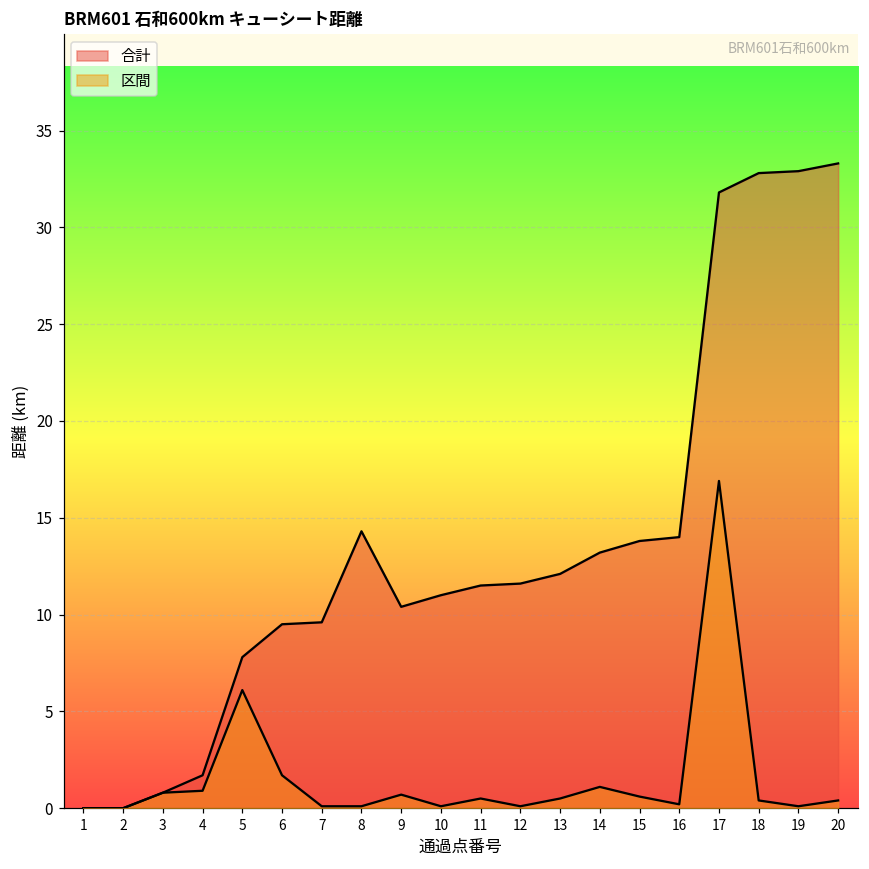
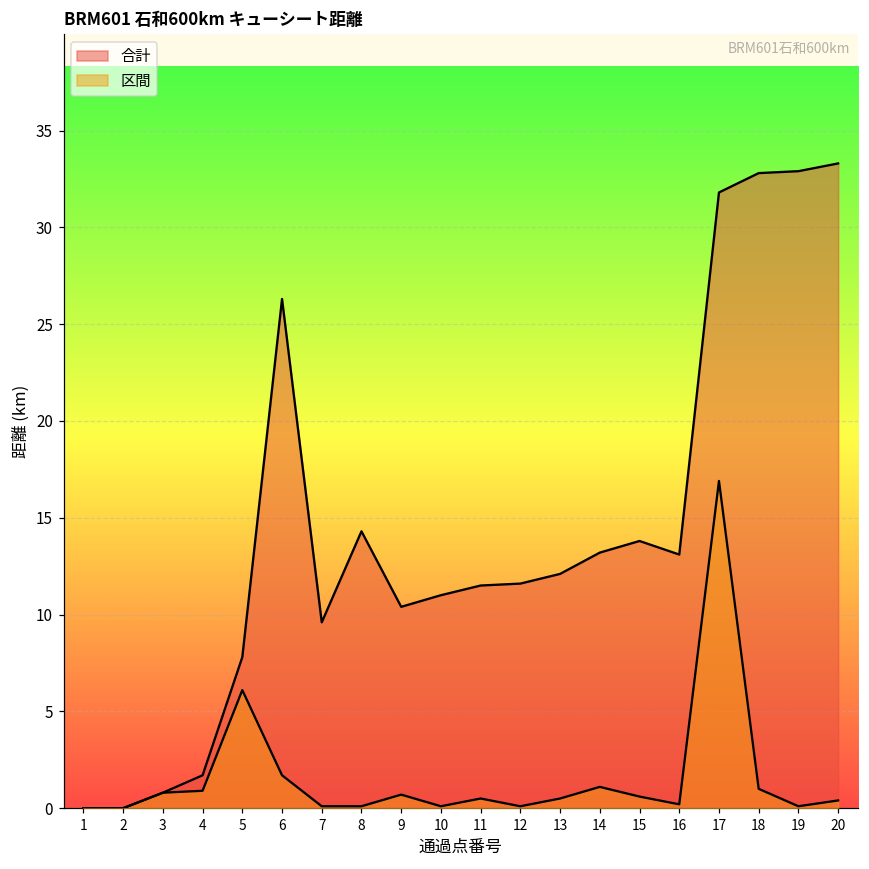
  {
    "合計": {
      "4": 1.7,
      "5": 7.8,
-     "6": 9.5,
+     "6": 26.3,
      "7": 9.6,
      "8": 14.3,
      "9": 10.4,
      "10": 11.0,
      "11": 11.5,
      "12": 11.6,
      "13": 12.1,
      "14": 13.2,
      "15": 13.8,
-     "16": 14.0,
+     "16": 13.1,
      "17": 31.8,
      "18": 32.8,
      "19": 32.9,
      "20": 33.3
    },
    "区間": {
      "4": 0.9,
      "5": 6.1,
      "6": 1.7,
      "7": 0.1,
      "8": 0.1,
      "9": 0.7,
      "10": 0.1,
      "11": 0.5,
      "12": 0.1,
      "13": 0.5,
      "14": 1.1,
      "15": 0.6,
      "16": 0.2,
      "17": 16.9,
-     "18": 0.4,
+     "18": 1.0,
      "19": 0.1,
      "20": 0.4
    }
  }
